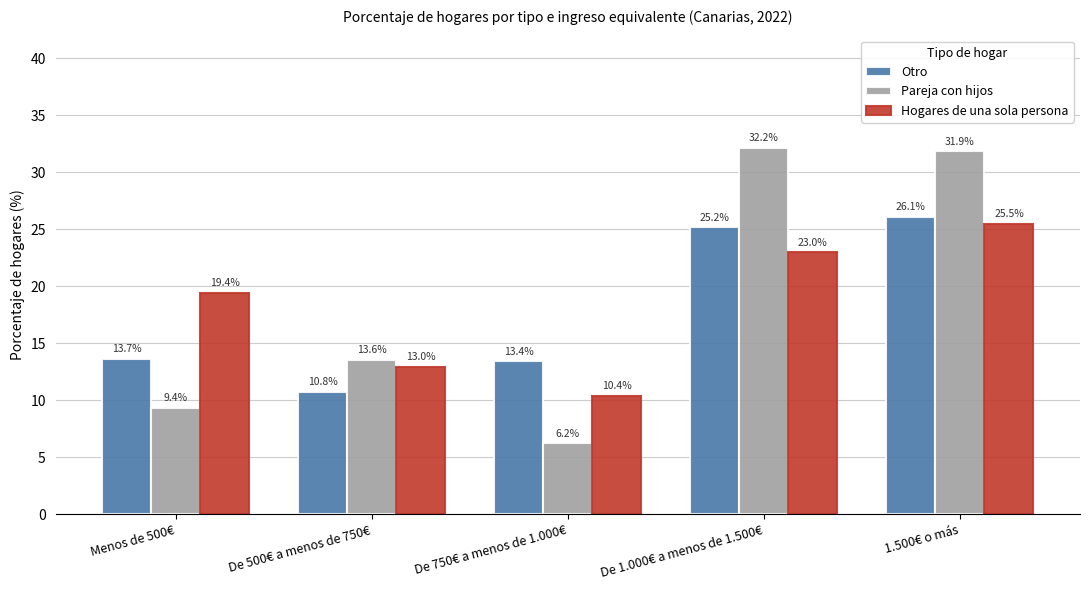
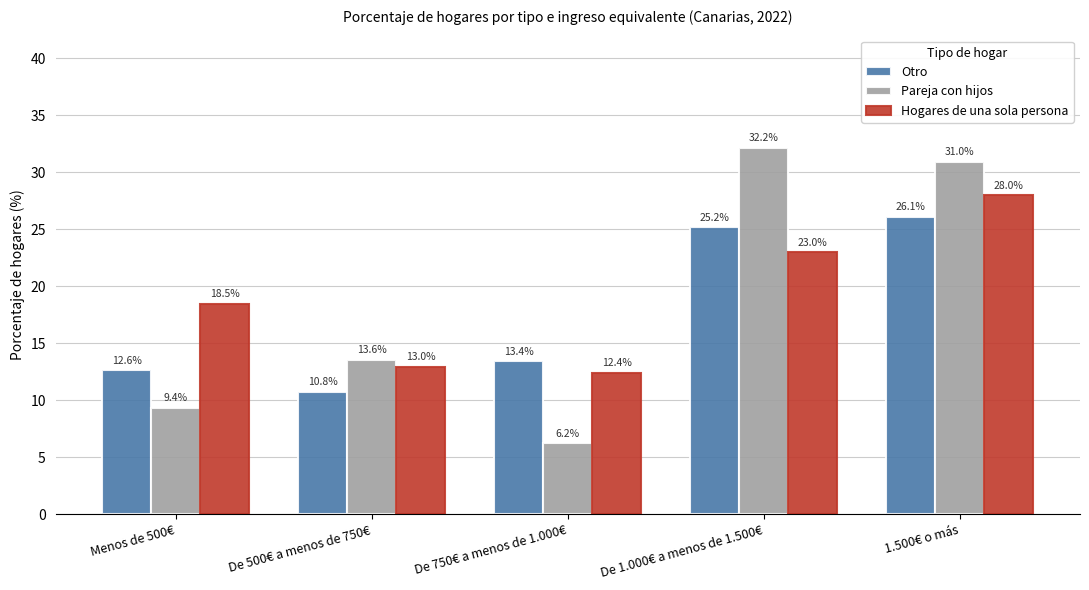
  {
    "Otro": {
-     "Menos de 500€": "13.7%",
+     "Menos de 500€": "12.6%",
      "De 500€ a menos de 750€": "10.8%",
      "De 750€ a menos de 1.000€": "13.4%",
      "De 1.000€ a menos de 1.500€": "25.2%",
      "1.500€ o más": "26.1%"
    },
    "Pareja con hijos": {
      "Menos de 500€": "9.4%",
      "De 500€ a menos de 750€": "13.6%",
      "De 750€ a menos de 1.000€": "6.2%",
      "De 1.000€ a menos de 1.500€": "32.2%",
-     "1.500€ o más": "31.9%"
+     "1.500€ o más": "31.0%"
    },
    "Hogares de una sola persona": {
-     "Menos de 500€": "19.4%",
+     "Menos de 500€": "18.5%",
      "De 500€ a menos de 750€": "13.0%",
-     "De 750€ a menos de 1.000€": "10.4%",
+     "De 750€ a menos de 1.000€": "12.4%",
      "De 1.000€ a menos de 1.500€": "23.0%",
-     "1.500€ o más": "25.5%"
+     "1.500€ o más": "28.0%"
    }
  }
